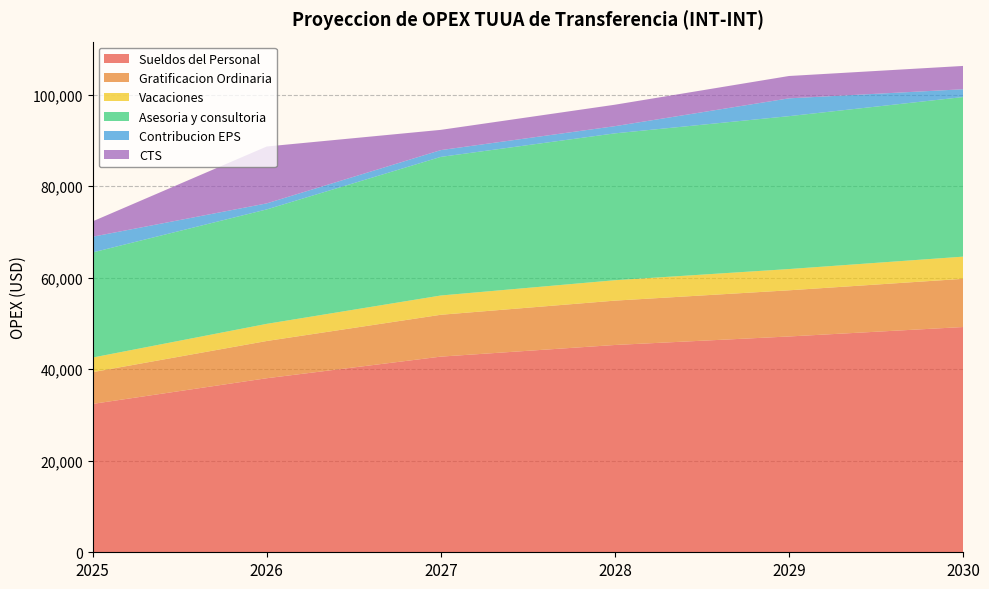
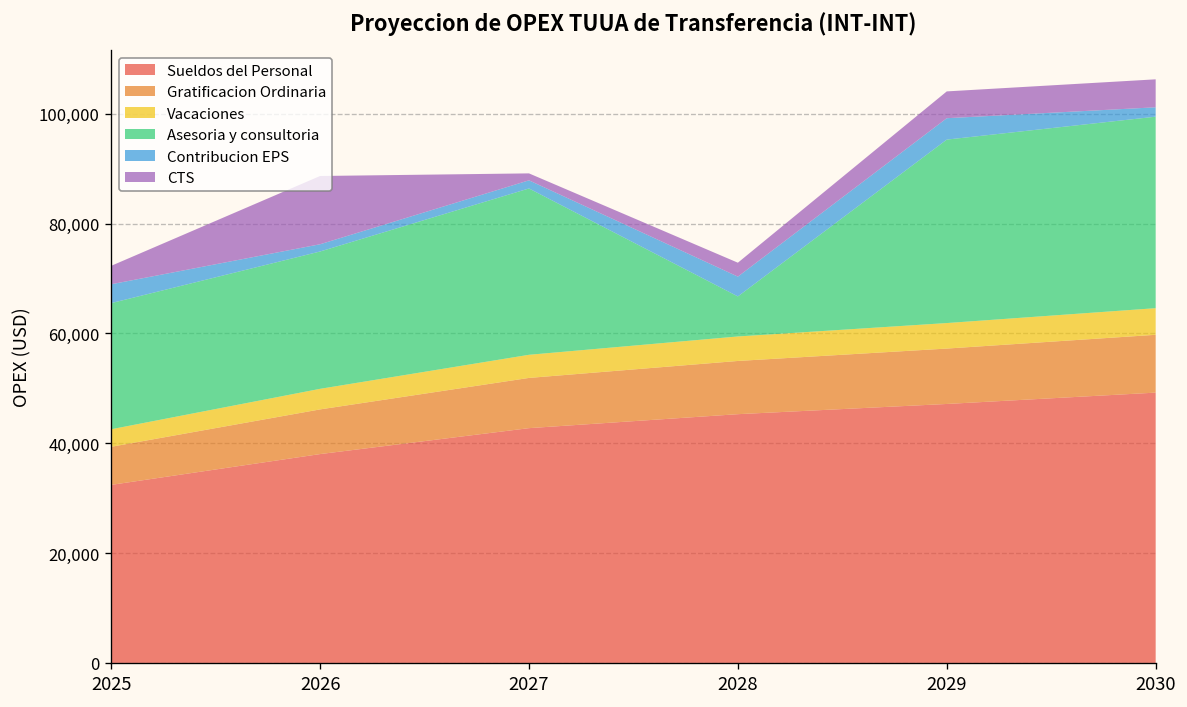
  {
    "Vacaciones": {
      "2025": "3,000",
      "2026": "4,000",
      "2027": "4,000",
      "2028": "4,000",
      "2029": "5,000",
      "2030": "5,000"
    },
    "Asesoria y consultoria": {
      "2025": "23,000",
      "2026": "25,000",
      "2027": "30,000",
-     "2028": "32,000",
+     "2028": "7,000",
      "2029": "33,000",
      "2030": "35,000"
    },
    "Contribucion EPS": {
      "2025": "3,000",
      "2026": "1,000",
      "2027": "1,000",
-     "2028": "2,000",
+     "2028": "4,000",
      "2029": "4,000",
      "2030": "2,000"
    },
    "CTS": {
      "2025": "3,000",
-     "2027": "4,000",
-     "2028": "5,000",
+     "2027": "1,000",
+     "2028": "3,000",
      "2029": "5,000",
      "2030": "5,000"
    }
  }
